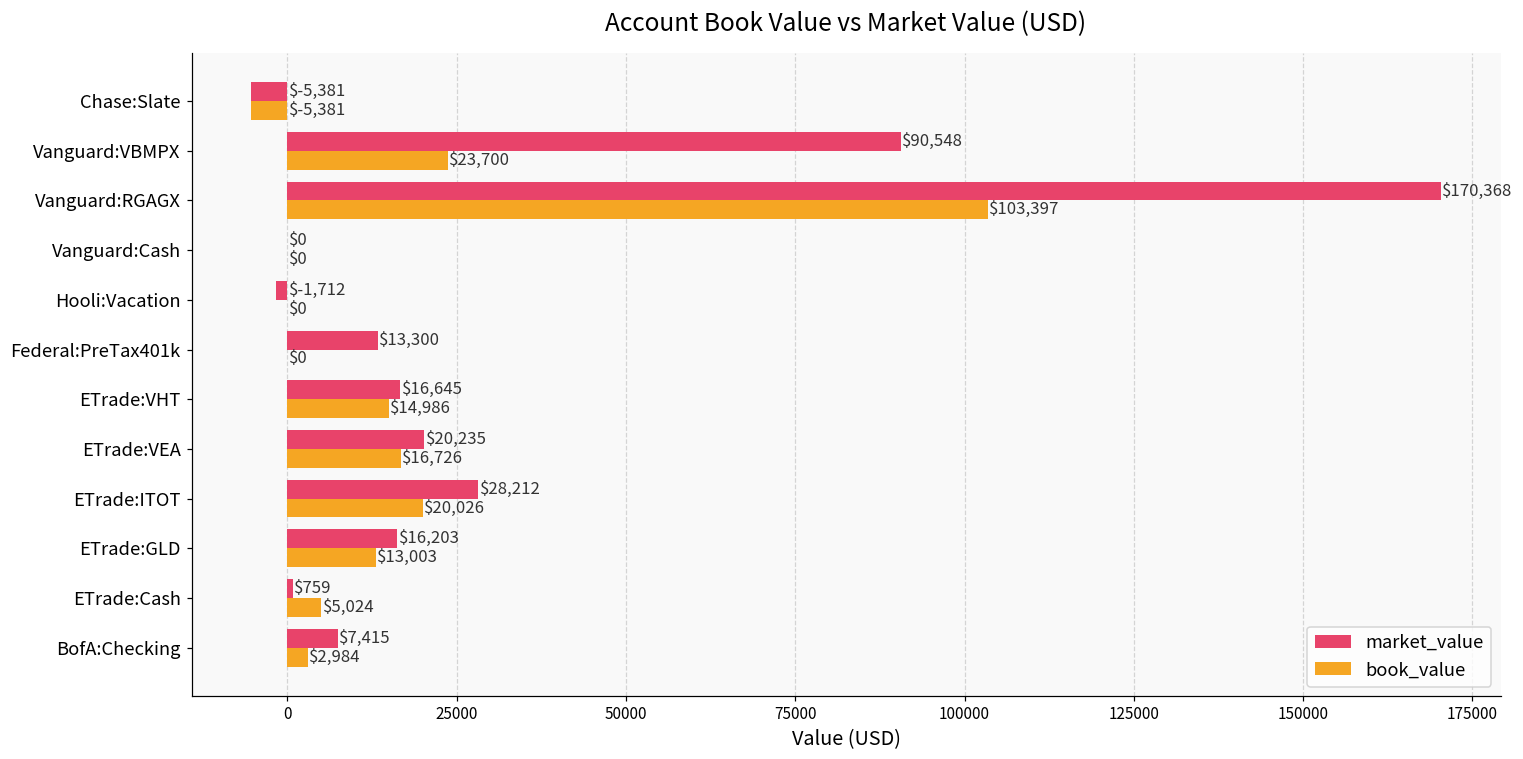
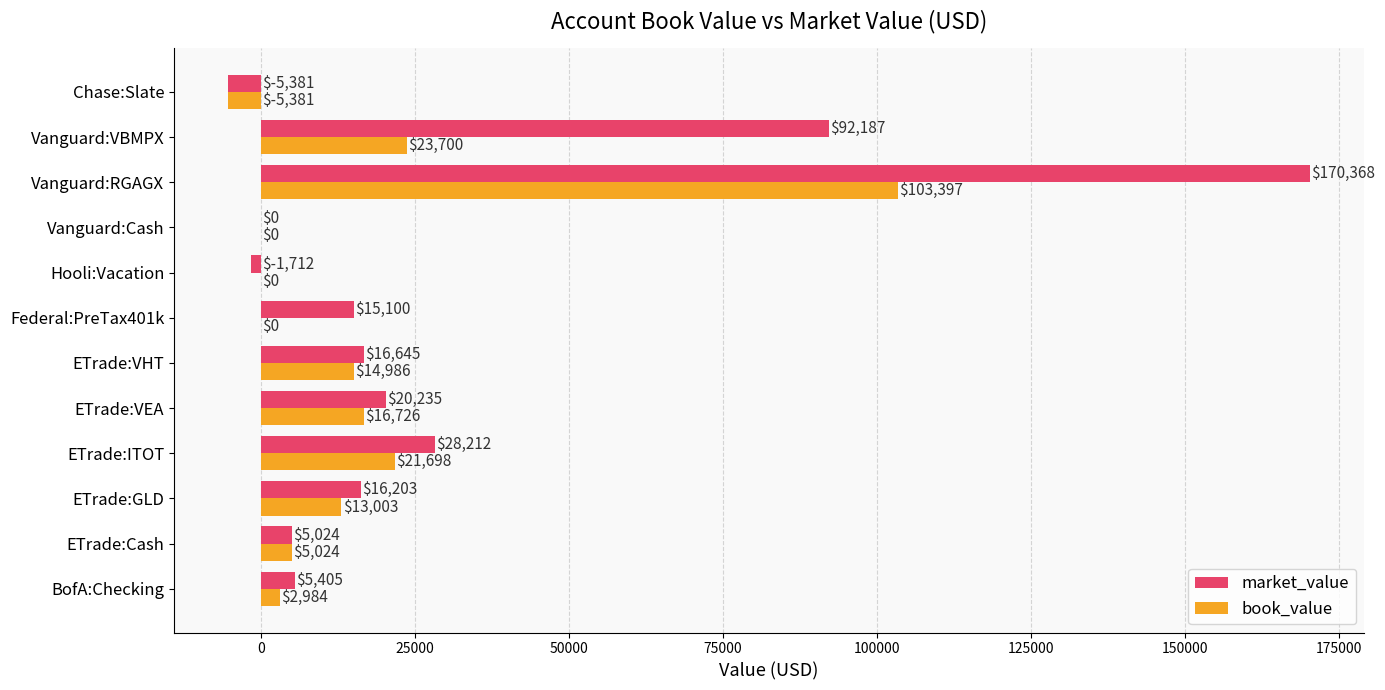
  {
    "market_value": {
-     "Vanguard:VBMPX": "$90,548",
+     "Vanguard:VBMPX": "$92,187",
      "Vanguard:RGAGX": "$170,368",
      "Vanguard:Cash": "$0",
      "Hooli:Vacation": "$-1,712",
-     "Federal:PreTax401k": "$13,300",
+     "Federal:PreTax401k": "$15,100",
      "ETrade:VHT": "$16,645",
      "ETrade:VEA": "$20,235",
      "ETrade:ITOT": "$28,212",
      "ETrade:GLD": "$16,203",
-     "ETrade:Cash": "$759",
-     "BofA:Checking": "$7,415"
+     "ETrade:Cash": "$5,024",
+     "BofA:Checking": "$5,405"
    },
    "book_value": {
      "Vanguard:VBMPX": "$23,700",
      "Vanguard:RGAGX": "$103,397",
      "Vanguard:Cash": "$0",
      "Hooli:Vacation": "$0",
      "Federal:PreTax401k": "$0",
      "ETrade:VHT": "$14,986",
      "ETrade:VEA": "$16,726",
-     "ETrade:ITOT": "$20,026",
+     "ETrade:ITOT": "$21,698",
      "ETrade:GLD": "$13,003",
      "ETrade:Cash": "$5,024",
      "BofA:Checking": "$2,984"
    }
  }
